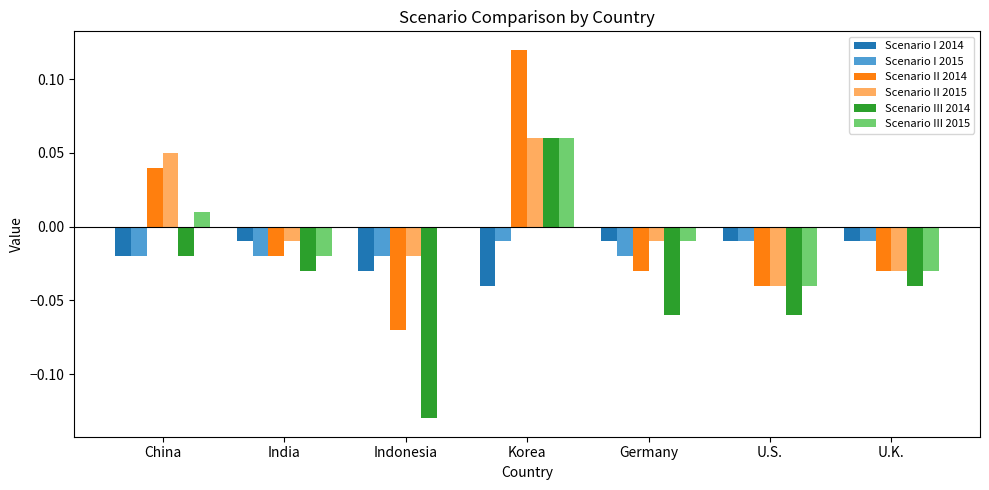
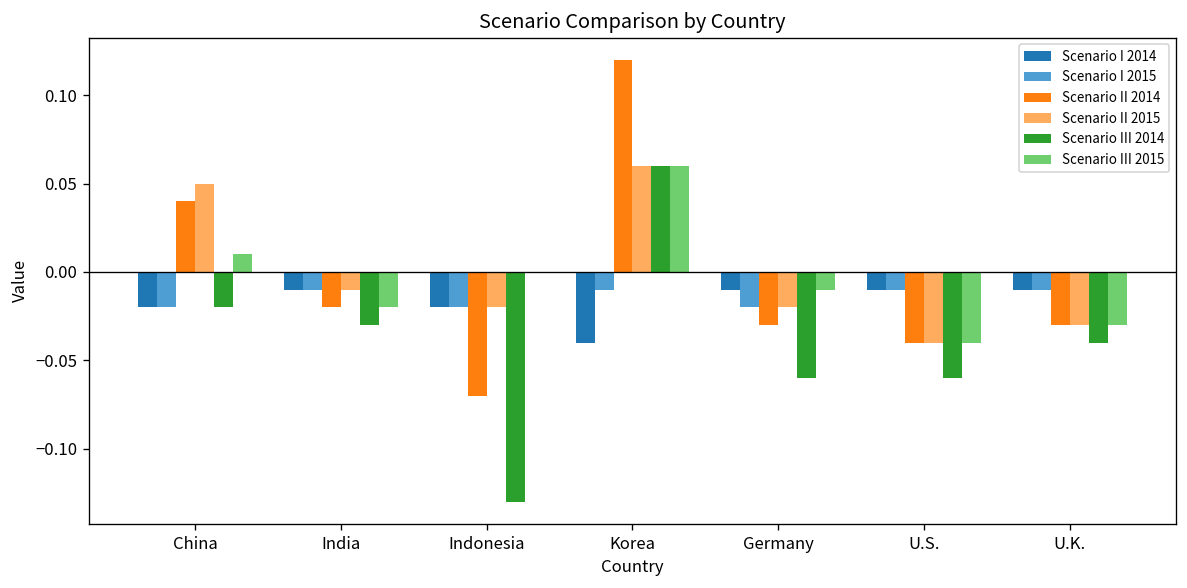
  {
    "Scenario I 2014": {
      "China": -0.02,
      "India": -0.01,
-     "Indonesia": -0.03,
+     "Indonesia": -0.02,
      "Korea": -0.04,
      "Germany": -0.01,
      "U.S.": -0.01,
      "U.K.": -0.01
    },
    "Scenario I 2015": {
      "China": -0.02,
-     "India": -0.02,
+     "India": -0.01,
      "Indonesia": -0.02,
      "Korea": -0.01,
      "Germany": -0.02,
      "U.S.": -0.01,
      "U.K.": -0.01
    },
    "Scenario II 2014": {
      "China": 0.04,
      "India": -0.02,
      "Indonesia": -0.07,
      "Korea": 0.12,
      "Germany": -0.03,
      "U.S.": -0.04,
      "U.K.": -0.03
    },
    "Scenario II 2015": {
      "China": 0.05,
      "India": -0.01,
      "Indonesia": -0.02,
      "Korea": 0.06,
-     "Germany": -0.01,
+     "Germany": -0.02,
      "U.S.": -0.04,
      "U.K.": -0.03
    },
    "Scenario III 2014": {
      "China": -0.02,
      "India": -0.03,
      "Indonesia": -0.13,
      "Korea": 0.06,
      "Germany": -0.06,
      "U.S.": -0.06,
      "U.K.": -0.04
    },
    "Scenario III 2015": {
      "China": 0.01,
      "India": -0.02,
      "Indonesia": 0.00,
      "Korea": 0.06,
      "Germany": -0.01,
      "U.S.": -0.04,
      "U.K.": -0.03
    }
  }
